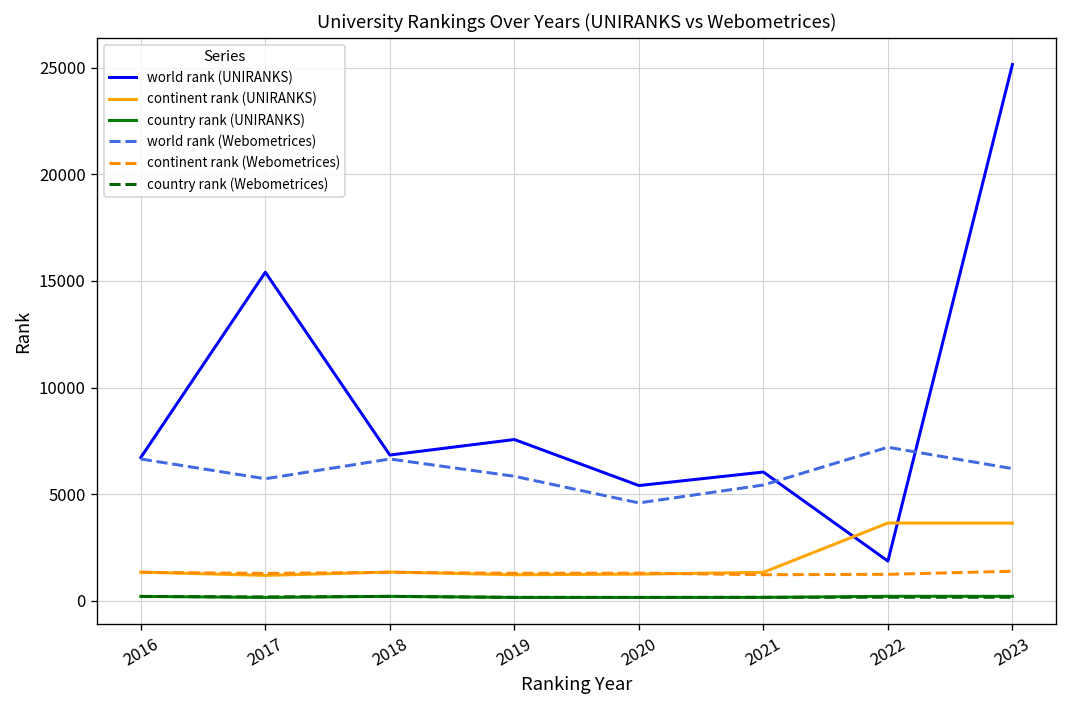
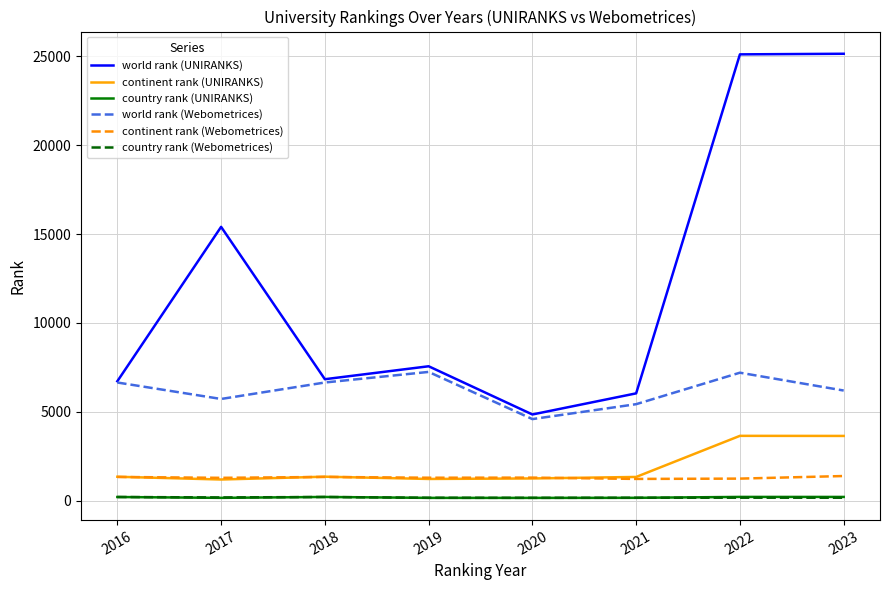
  {
    "world rank (UNIRANKS)": {
      "2017": 15400,
      "2018": 6800,
      "2019": 7600,
-     "2020": 5400,
+     "2020": 4800,
      "2021": 6000,
-     "2022": 1900,
+     "2022": 25100,
      "2023": 25200
    },
    "world rank (Webometrices)": {
      "2017": 5700,
      "2018": 6600,
-     "2019": 5800,
+     "2019": 7200,
      "2020": 4600,
      "2021": 5400,
      "2022": 7200,
      "2023": 6200
    }
  }
